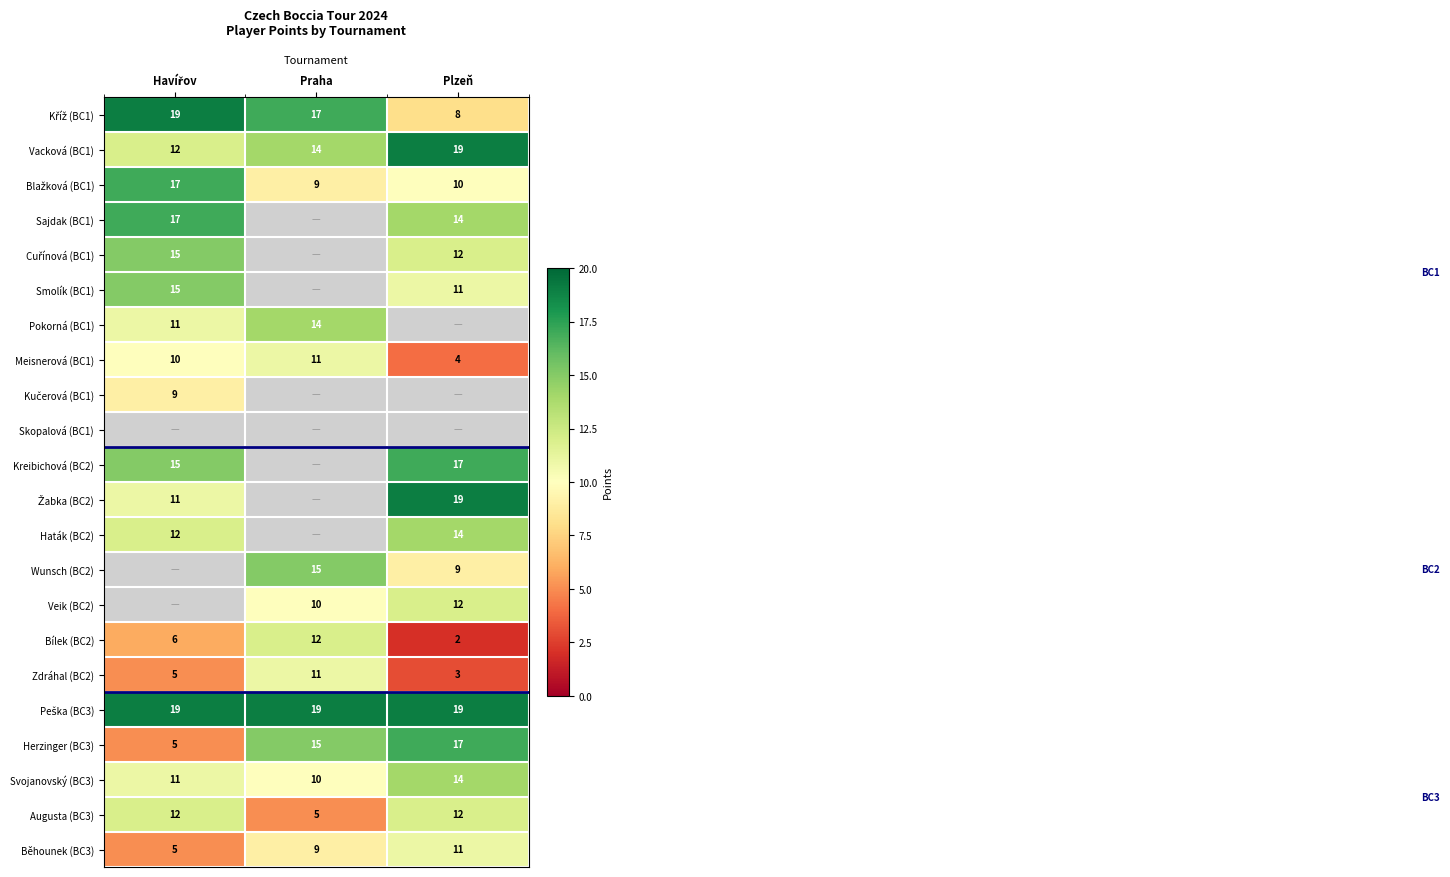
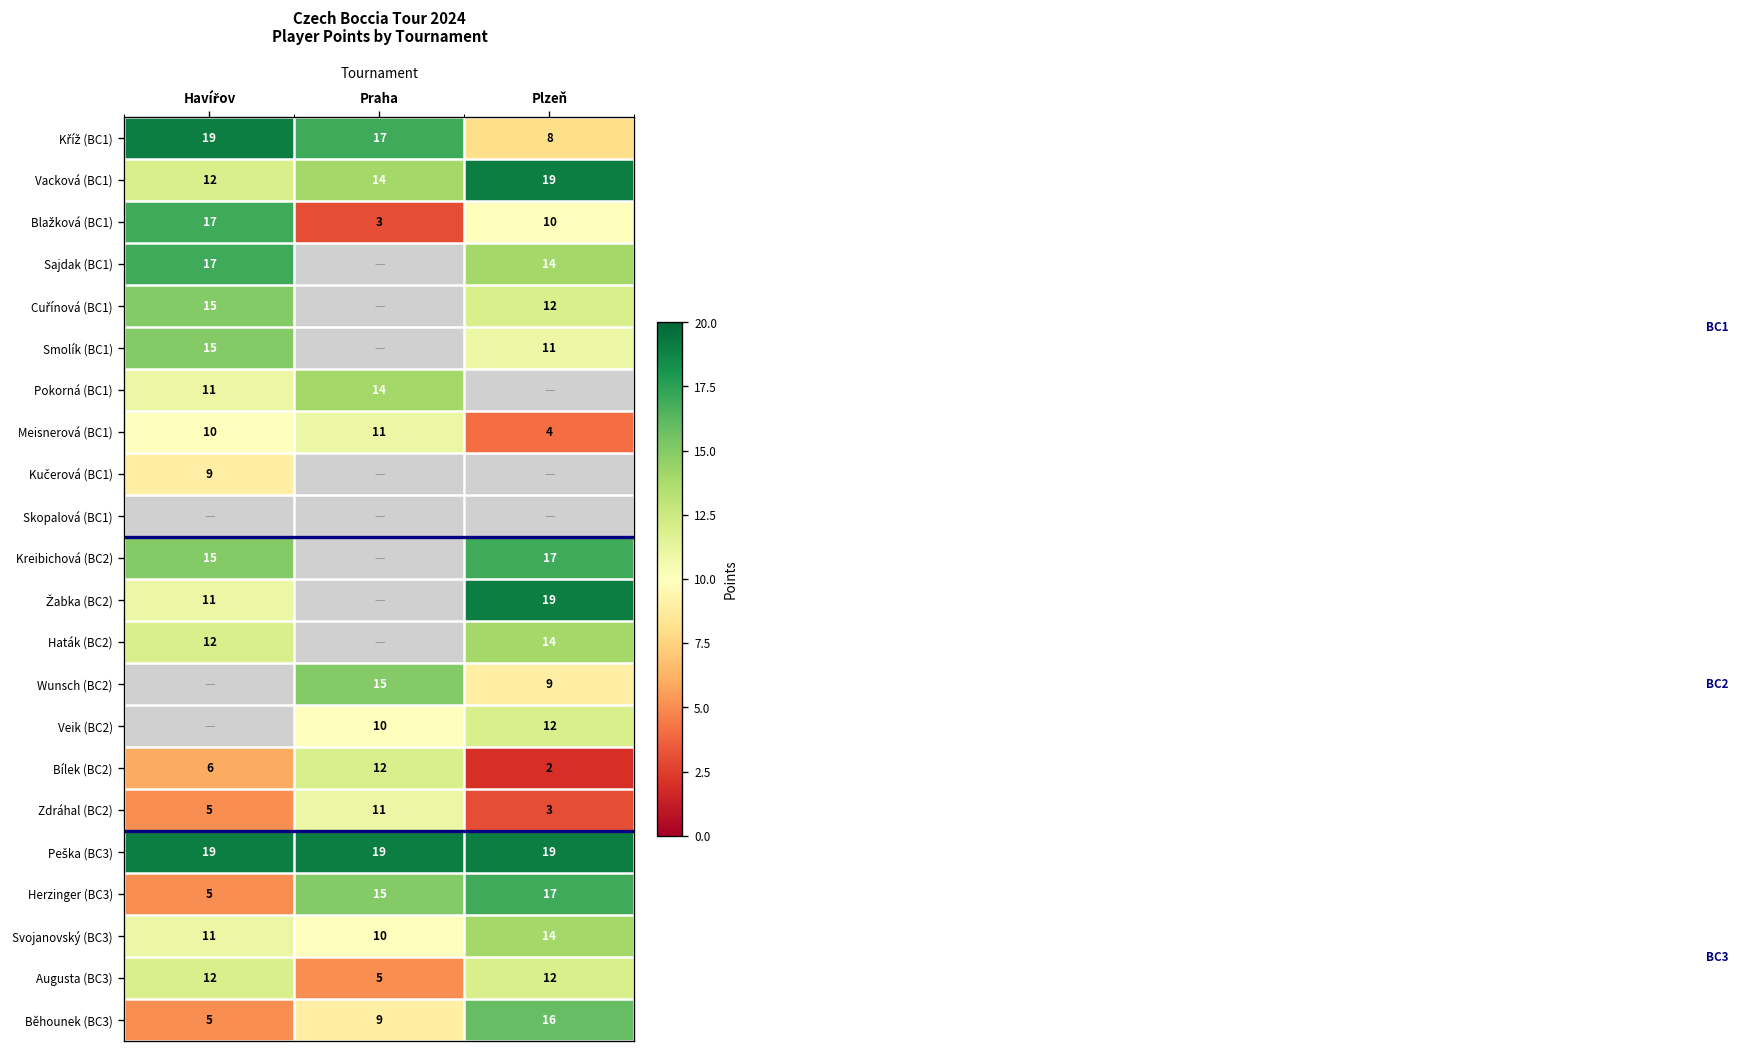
  {
    "Kříž (BC1)": {
      "Havířov": 19,
      "Praha": 17,
      "Plzeň": 8
    },
    "Vacková (BC1)": {
      "Havířov": 12,
      "Praha": 14,
      "Plzeň": 19
    },
    "Blažková (BC1)": {
      "Havířov": 17,
-     "Praha": 9,
+     "Praha": 3,
      "Plzeň": 10
    },
    "Sajdak (BC1)": {
      "Havířov": 17,
      "Plzeň": 14
    },
    "Cuřínová (BC1)": {
      "Havířov": 15,
      "Plzeň": 12
    },
    "Smolík (BC1)": {
      "Havířov": 15,
      "Plzeň": 11
    },
    "Pokorná (BC1)": {
      "Havířov": 11,
      "Praha": 14
    },
    "Meisnerová (BC1)": {
      "Havířov": 10,
      "Praha": 11,
      "Plzeň": 4
    },
    "Kučerová (BC1)": {
      "Havířov": 9
    },
    "Kreibichová (BC2)": {
      "Havířov": 15,
      "Plzeň": 17
    },
    "Žabka (BC2)": {
      "Havířov": 11,
      "Plzeň": 19
    },
    "Haták (BC2)": {
      "Havířov": 12,
      "Plzeň": 14
    },
    "Wunsch (BC2)": {
      "Praha": 15,
      "Plzeň": 9
    },
    "Veik (BC2)": {
      "Praha": 10,
      "Plzeň": 12
    },
    "Bílek (BC2)": {
      "Havířov": 6,
      "Praha": 12,
      "Plzeň": 2
    },
    "Zdráhal (BC2)": {
      "Havířov": 5,
      "Praha": 11,
      "Plzeň": 3
    },
    "Peška (BC3)": {
      "Havířov": 19,
      "Praha": 19,
      "Plzeň": 19
    },
    "Herzinger (BC3)": {
      "Havířov": 5,
      "Praha": 15,
      "Plzeň": 17
    },
    "Svojanovský (BC3)": {
      "Havířov": 11,
      "Praha": 10,
      "Plzeň": 14
    },
    "Augusta (BC3)": {
      "Havířov": 12,
      "Praha": 5,
      "Plzeň": 12
    },
    "Běhounek (BC3)": {
      "Havířov": 5,
      "Praha": 9,
-     "Plzeň": 11
+     "Plzeň": 16
    }
  }
